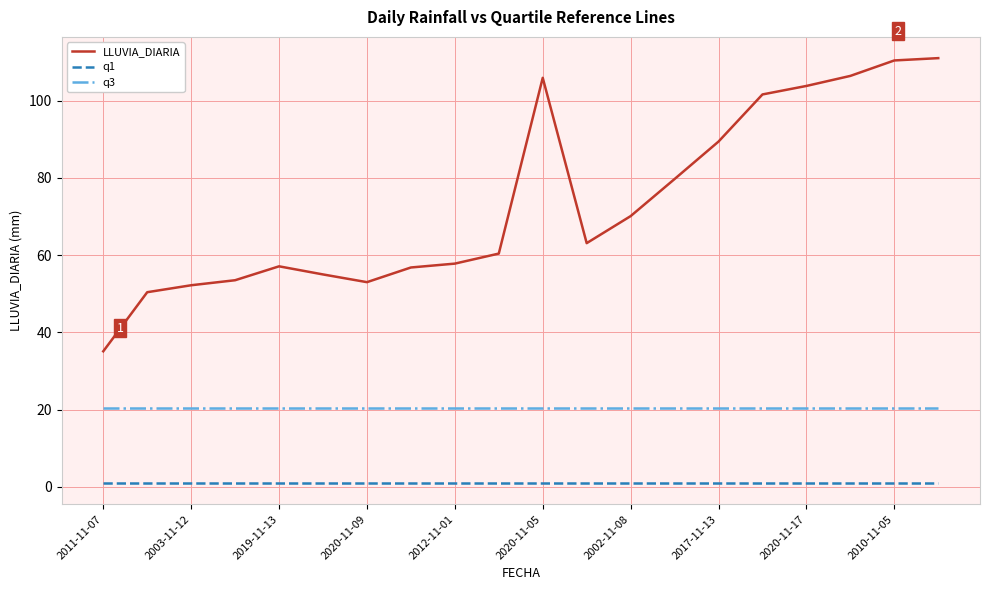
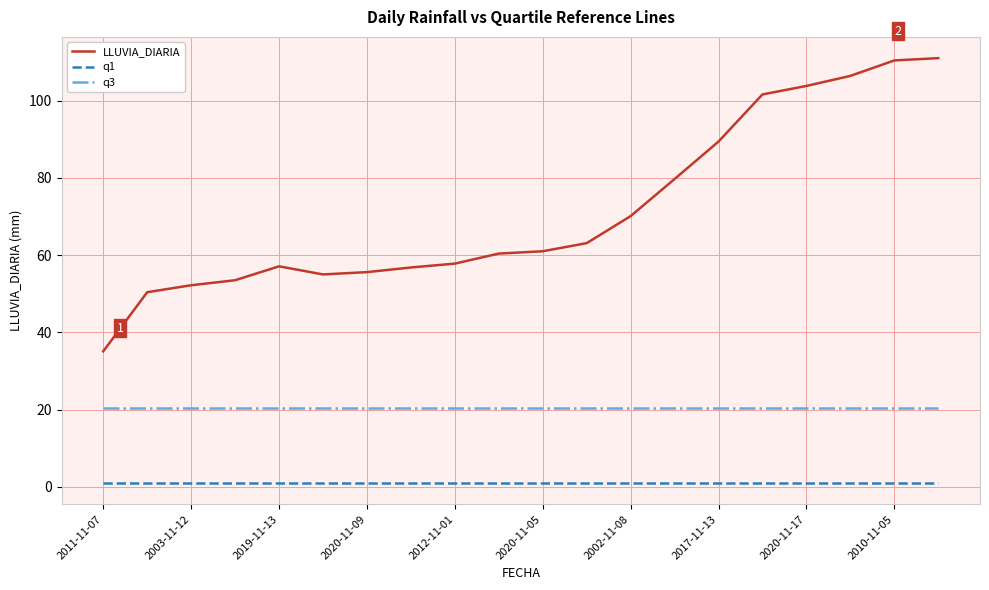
  {
    "LLUVIA_DIARIA": {
      "2003-11-12": 52,
      "2019-11-13": 57,
-     "2020-11-09": 53,
+     "2020-11-09": 56,
      "2012-11-01": 58,
-     "2020-11-05": 106,
+     "2020-11-05": 61,
      "2002-11-08": 70,
      "2017-11-13": 89,
      "2020-11-17": 104
    },
    "q1": {
      "2011-11-07": 1,
      "2003-11-12": 1,
      "2019-11-13": 1,
      "2020-11-09": 1,
      "2012-11-01": 1,
      "2020-11-05": 1,
      "2002-11-08": 1,
      "2017-11-13": 1,
      "2020-11-17": 1,
      "2010-11-05": 1
    },
    "q3": {
      "2011-11-07": 20,
      "2003-11-12": 20,
      "2019-11-13": 20,
      "2020-11-09": 20,
      "2012-11-01": 20,
      "2020-11-05": 20,
      "2002-11-08": 20,
      "2017-11-13": 20,
      "2020-11-17": 20,
      "2010-11-05": 20
    }
  }
